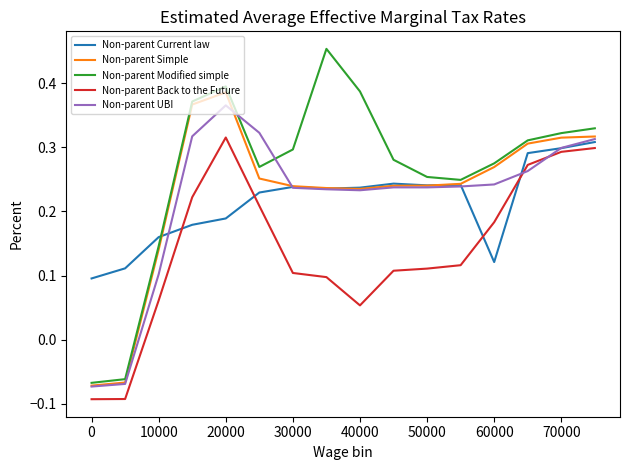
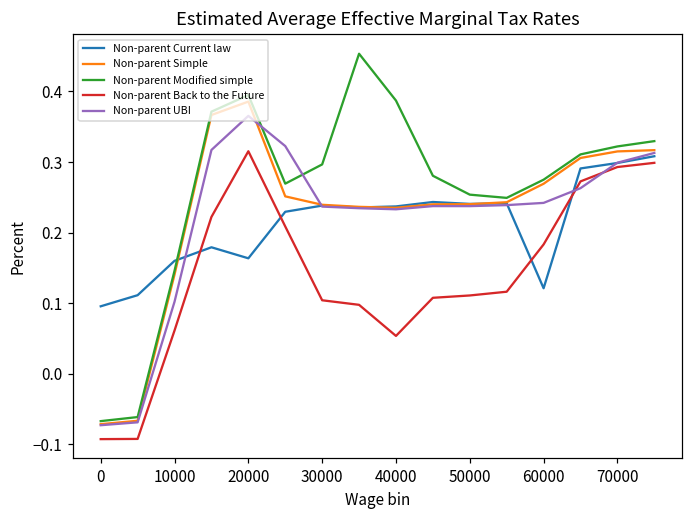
  {
    "Non-parent Current law": {
      "0": 0.10,
      "10000": 0.16,
-     "20000": 0.19,
+     "20000": 0.16,
      "60000": 0.12
    },
    "Non-parent Simple": {
      "10000": 0.14,
      "60000": 0.27,
      "70000": 0.32
    },
    "Non-parent Modified simple": {
      "0": -0.07,
      "10000": 0.15,
      "30000": 0.30,
      "40000": 0.39,
      "50000": 0.25,
      "60000": 0.28,
      "70000": 0.32
    },
    "Non-parent Back to the Future": {
      "0": -0.09,
      "10000": 0.06,
      "20000": 0.32,
      "30000": 0.10,
      "40000": 0.05,
      "50000": 0.11,
      "60000": 0.18,
      "70000": 0.29
    },
    "Non-parent UBI": {
      "10000": 0.10,
      "60000": 0.24
    }
  }
